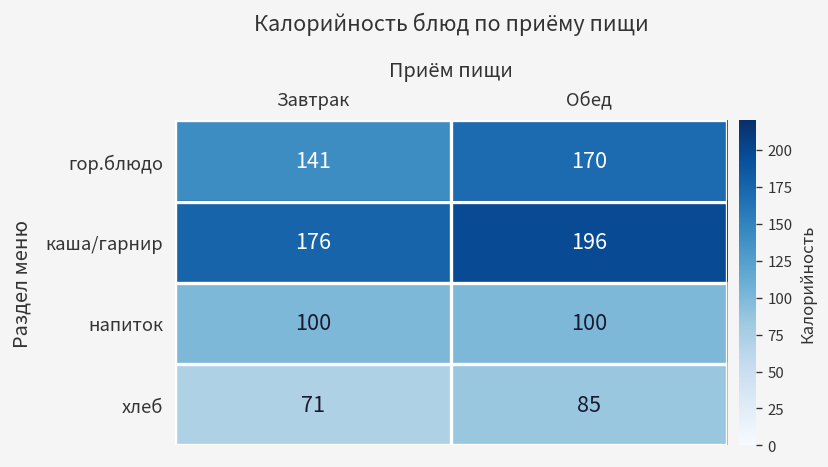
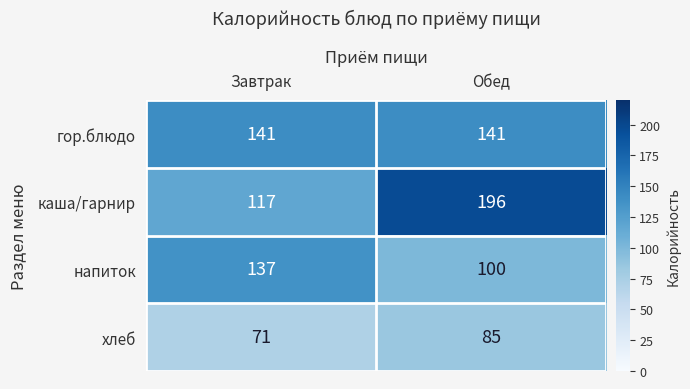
  {
    "гор.блюдо": {
      "Завтрак": 141,
-     "Обед": 170
+     "Обед": 141
    },
    "каша/гарнир": {
-     "Завтрак": 176,
+     "Завтрак": 117,
      "Обед": 196
    },
    "напиток": {
-     "Завтрак": 100,
+     "Завтрак": 137,
      "Обед": 100
    },
    "хлеб": {
      "Завтрак": 71,
      "Обед": 85
    }
  }
